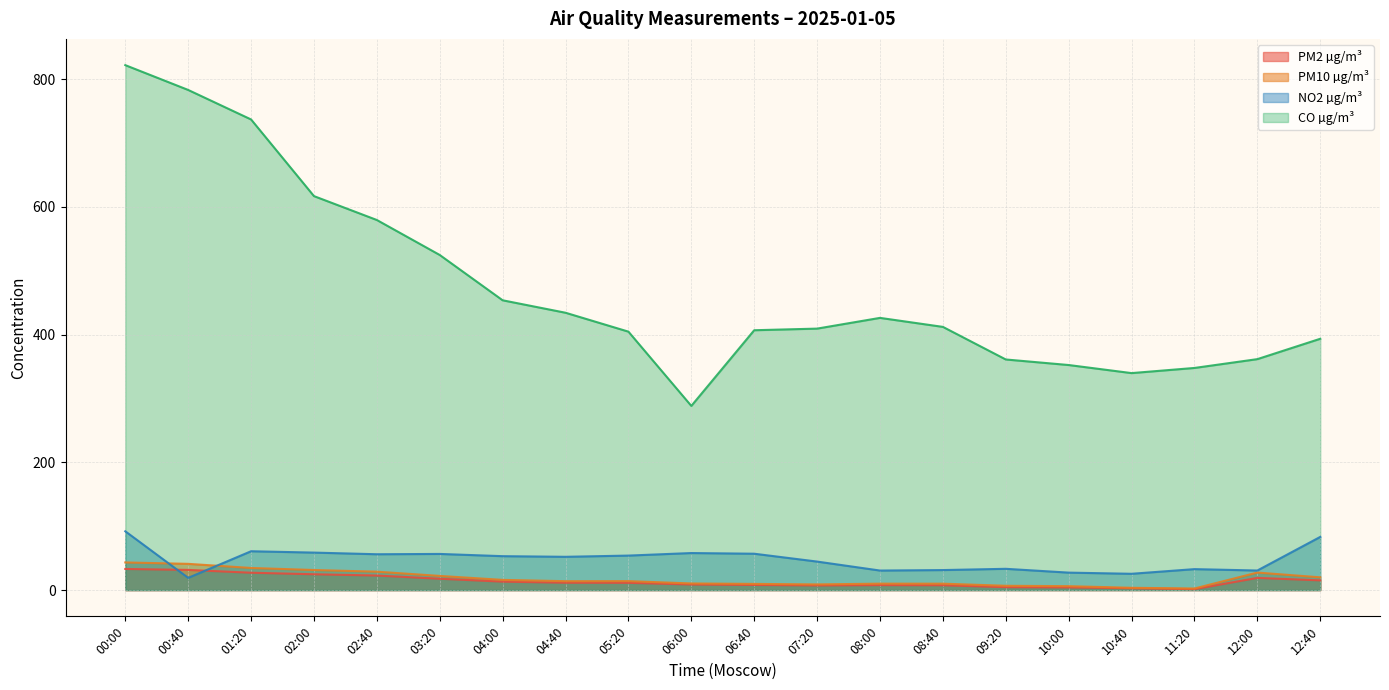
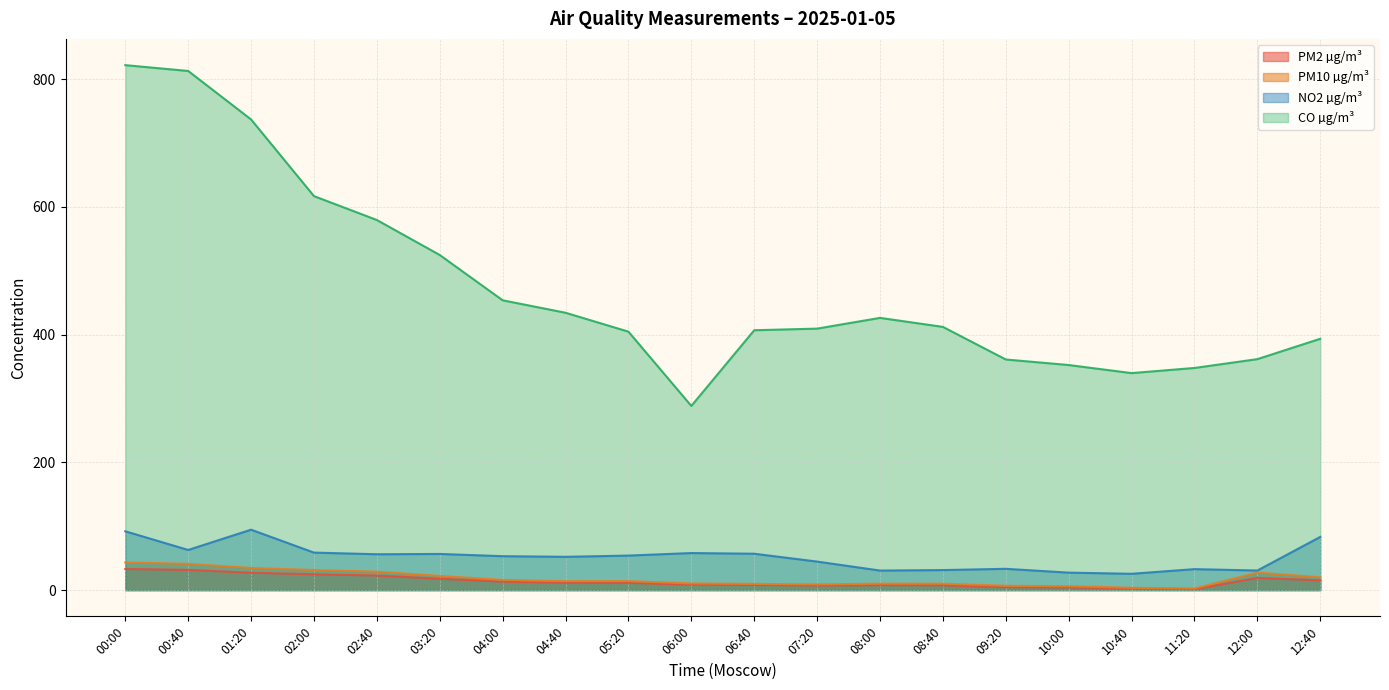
  {
    "NO2 µg/m³": {
      "00:00": 90,
-     "00:40": 20,
-     "01:20": 60,
+     "00:40": 60,
+     "01:20": 90,
      "02:00": 60,
      "02:40": 60,
      "03:20": 60,
      "04:00": 50,
      "04:40": 50,
      "05:20": 50,
      "06:00": 60,
      "06:40": 60,
      "07:20": 40,
      "08:00": 30,
      "08:40": 30,
      "09:20": 30,
      "10:00": 30,
      "10:40": 30,
      "11:20": 30,
      "12:40": 80
    },
    "CO µg/m³": {
      "00:00": 820,
-     "00:40": 780,
+     "00:40": 810,
      "01:20": 740,
      "02:00": 620,
      "02:40": 580,
      "03:20": 520,
      "04:00": 450,
      "04:40": 430,
      "05:20": 400,
      "06:00": 290,
      "06:40": 410,
      "07:20": 410,
      "08:00": 430,
      "08:40": 410,
      "09:20": 360,
      "10:00": 350,
      "10:40": 340,
      "11:20": 350,
      "12:00": 360,
      "12:40": 390
    }
  }
